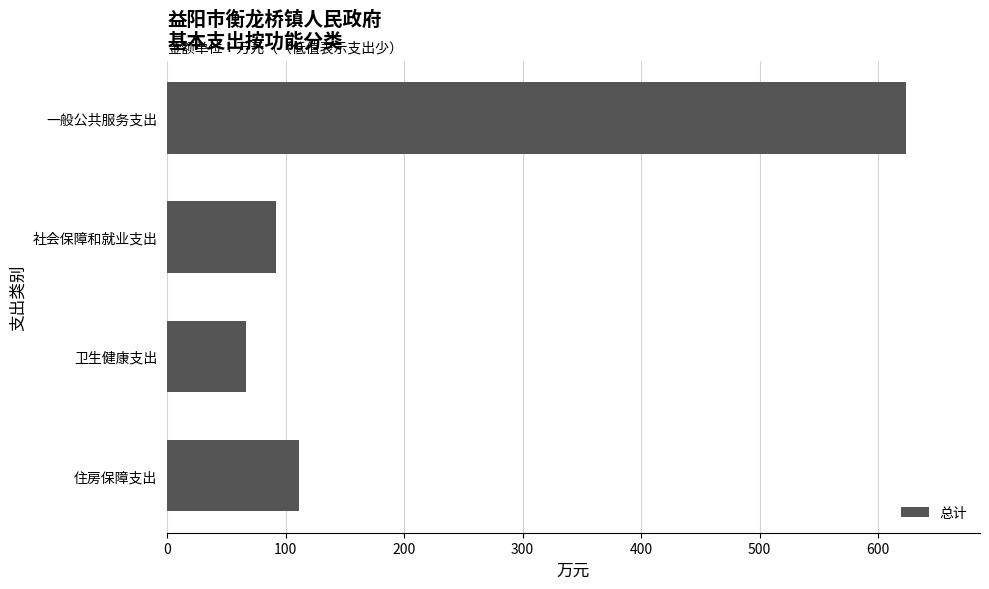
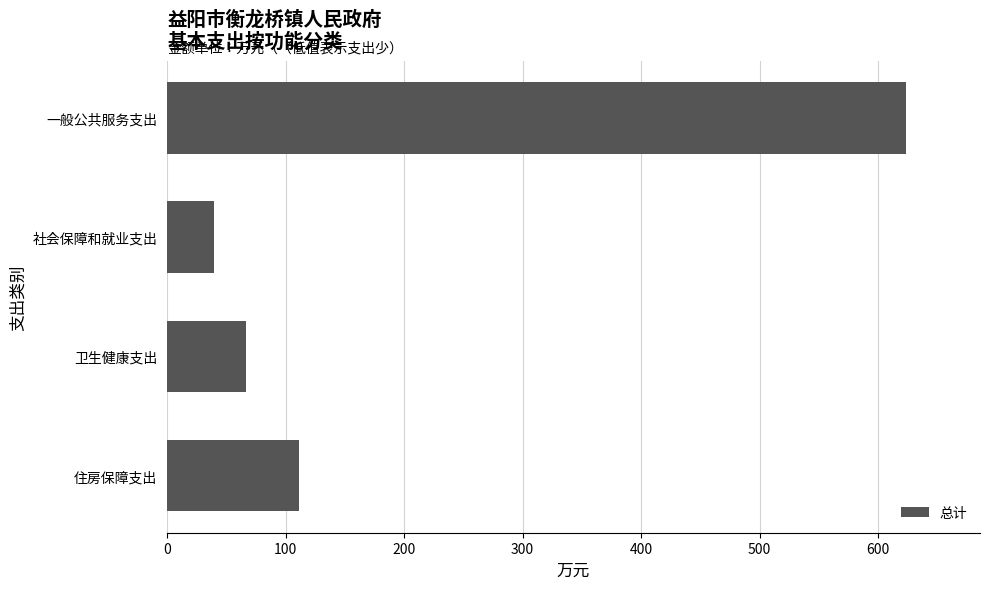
  {
    "一般公共服务支出": 624,
-   "社会保障和就业支出": 92,
+   "社会保障和就业支出": 40,
    "卫生健康支出": 66,
    "住房保障支出": 111
  }
